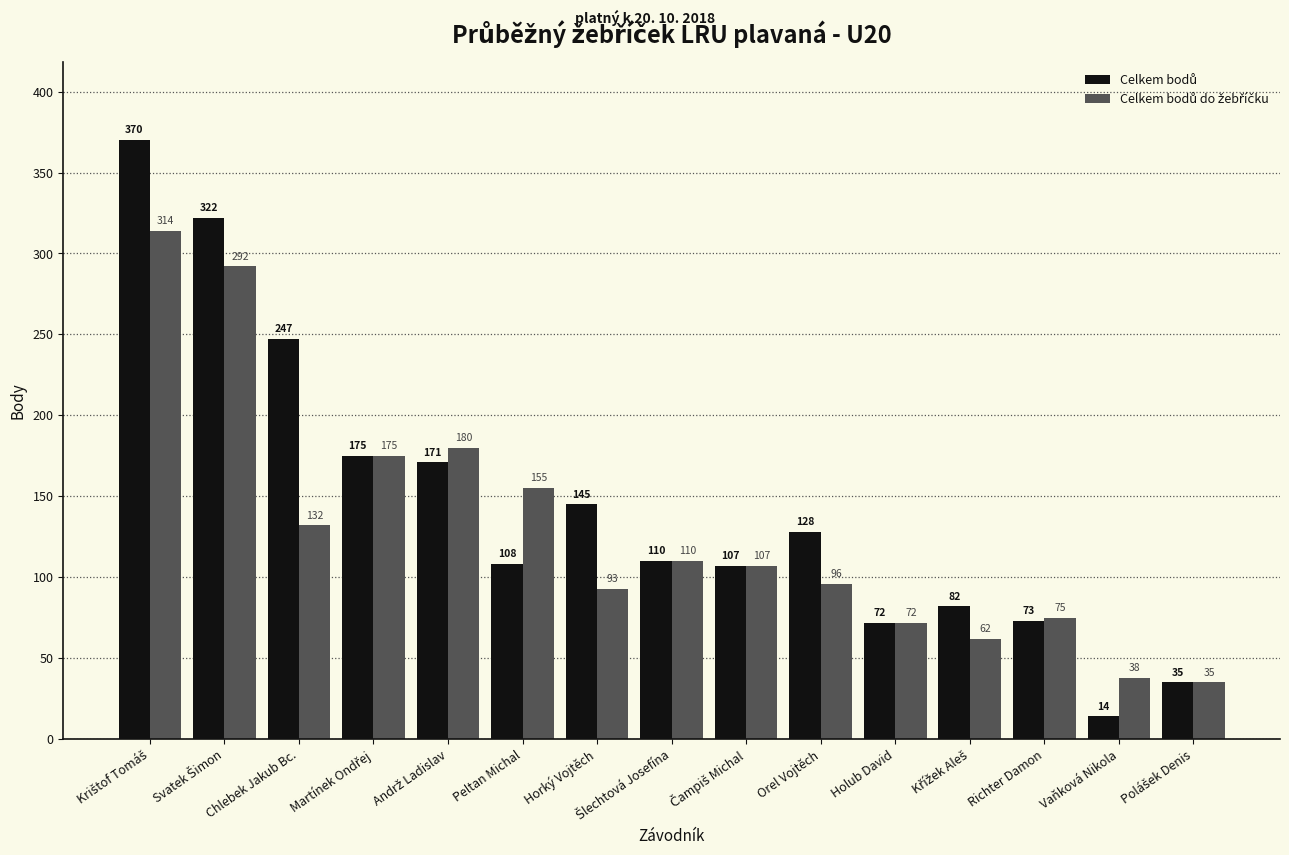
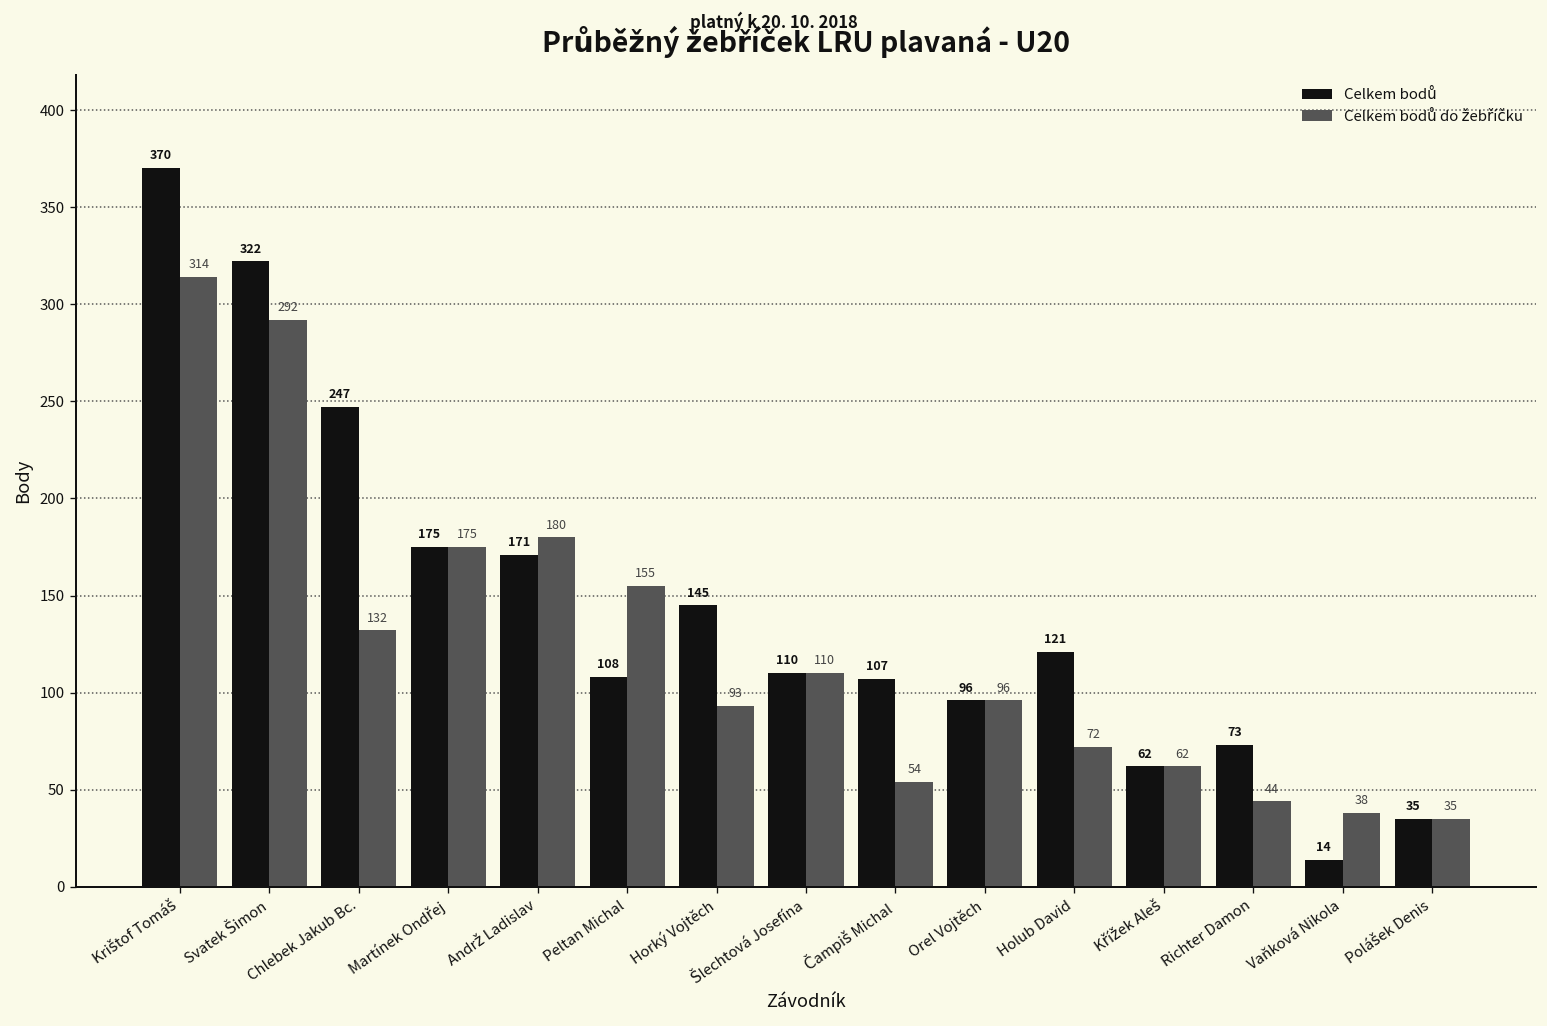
  {
    "Celkem bodů": {
      "Krištof Tomáš": 370,
      "Svatek Šimon": 322,
      "Chlebek Jakub Bc.": 247,
      "Martínek Ondřej": 175,
      "Andrž Ladislav": 171,
      "Peltan Michal": 108,
      "Horký Vojtěch": 145,
      "Šlechtová Josefína": 110,
      "Čampiš Michal": 107,
-     "Orel Vojtěch": 128,
-     "Holub David": 72,
-     "Křížek Aleš": 82,
+     "Orel Vojtěch": 96,
+     "Holub David": 121,
+     "Křížek Aleš": 62,
      "Richter Damon": 73,
      "Vaňková Nikola": 14,
      "Polášek Denis": 35
    },
    "Celkem bodů do žebříčku": {
      "Krištof Tomáš": 314,
      "Svatek Šimon": 292,
      "Chlebek Jakub Bc.": 132,
      "Martínek Ondřej": 175,
      "Andrž Ladislav": 180,
      "Peltan Michal": 155,
      "Horký Vojtěch": 93,
      "Šlechtová Josefína": 110,
-     "Čampiš Michal": 107,
+     "Čampiš Michal": 54,
      "Orel Vojtěch": 96,
      "Holub David": 72,
      "Křížek Aleš": 62,
-     "Richter Damon": 75,
+     "Richter Damon": 44,
      "Vaňková Nikola": 38,
      "Polášek Denis": 35
    }
  }
